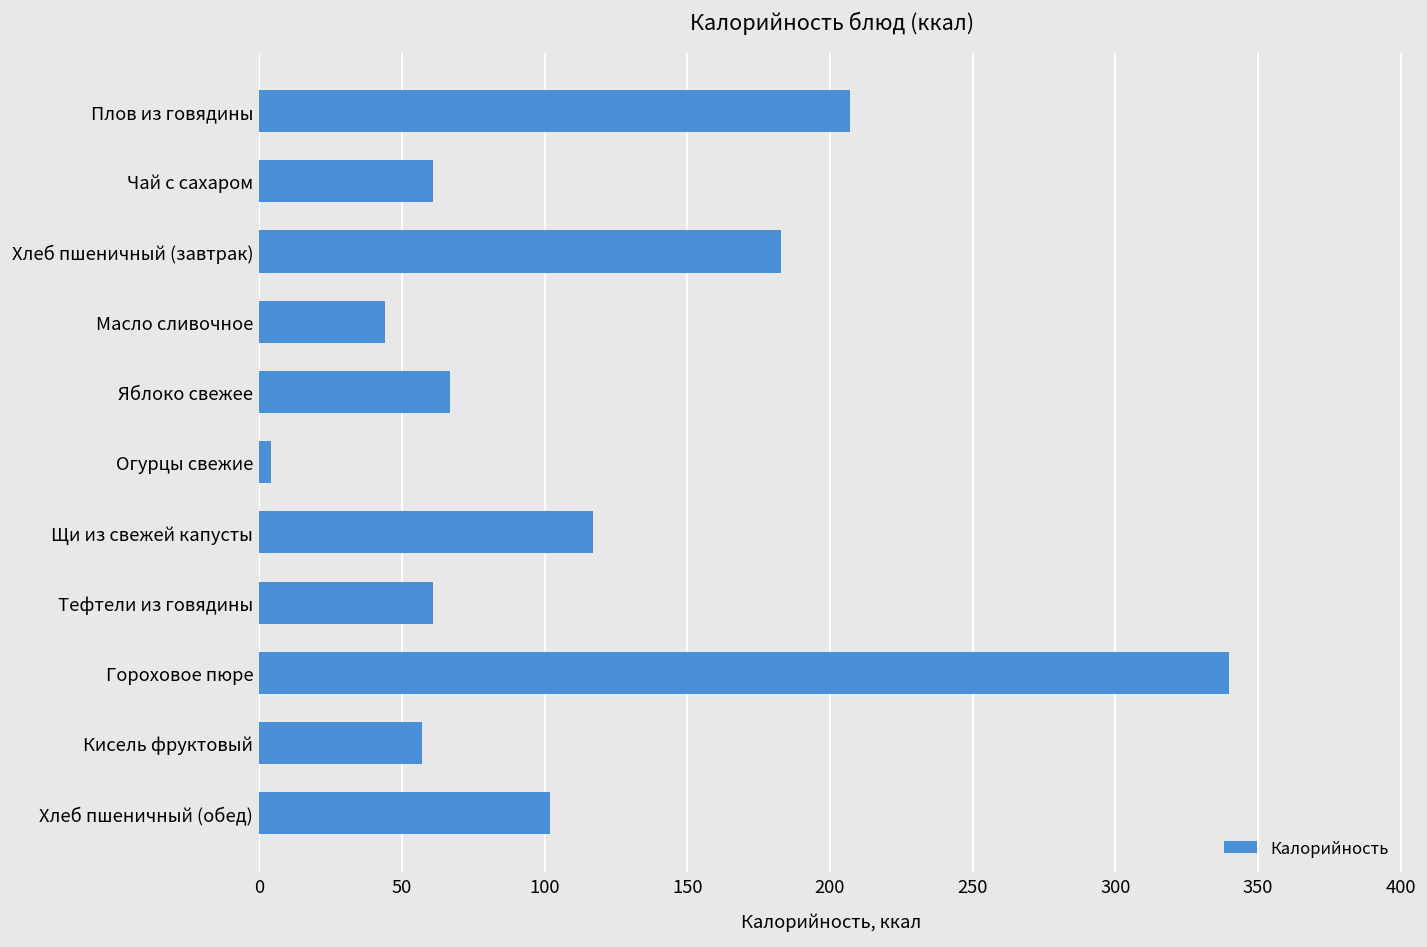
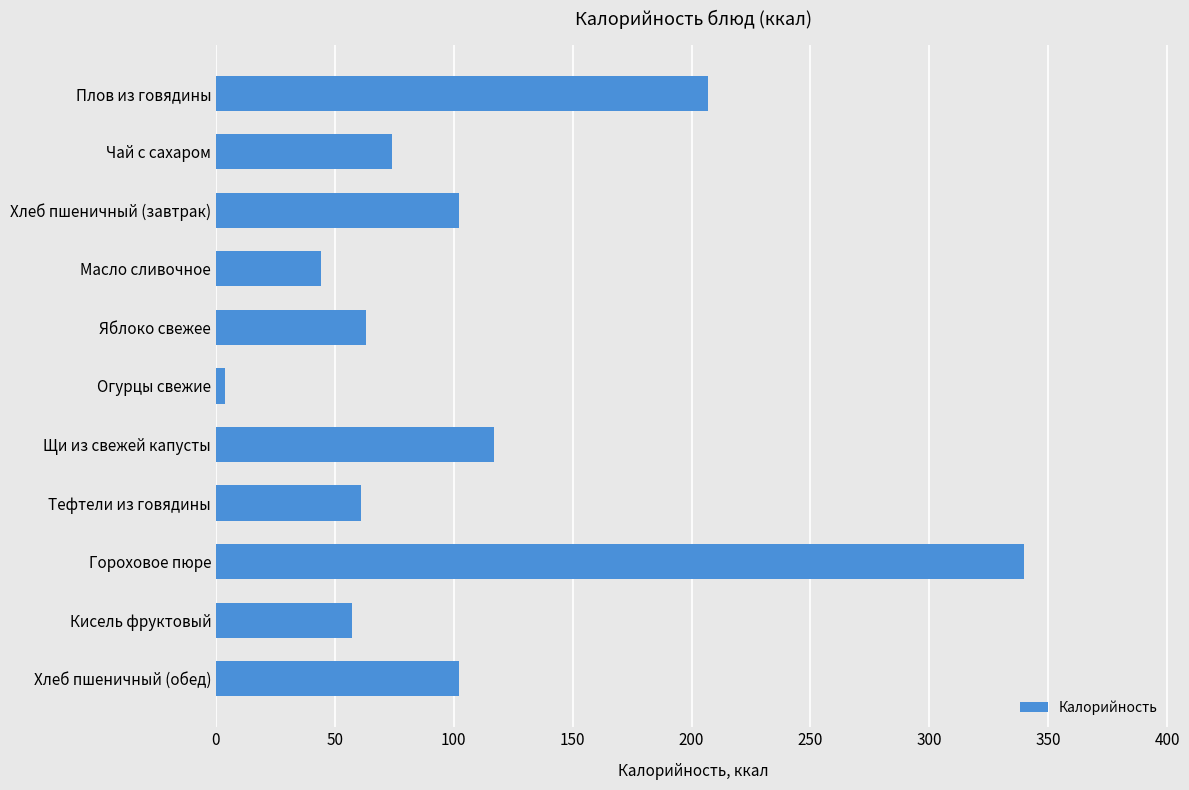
  {
    "Плов из говядины": 207,
-   "Чай с сахаром": 61,
-   "Хлеб пшеничный (завтрак)": 183,
+   "Чай с сахаром": 74,
+   "Хлеб пшеничный (завтрак)": 102,
    "Масло сливочное": 44,
-   "Яблоко свежее": 67,
+   "Яблоко свежее": 63,
    "Огурцы свежие": 4,
    "Щи из свежей капусты": 117,
    "Тефтели из говядины": 61,
    "Гороховое пюре": 340,
    "Кисель фруктовый": 57,
    "Хлеб пшеничный (обед)": 102
  }
